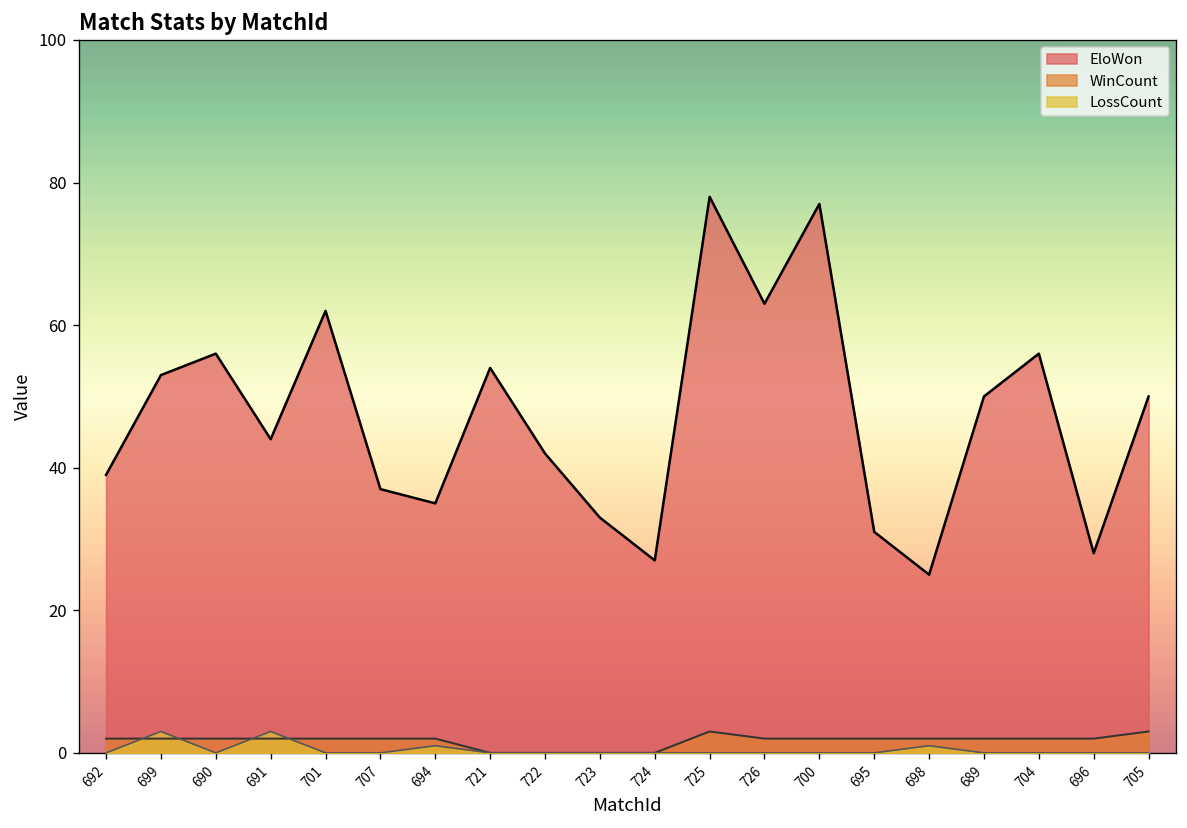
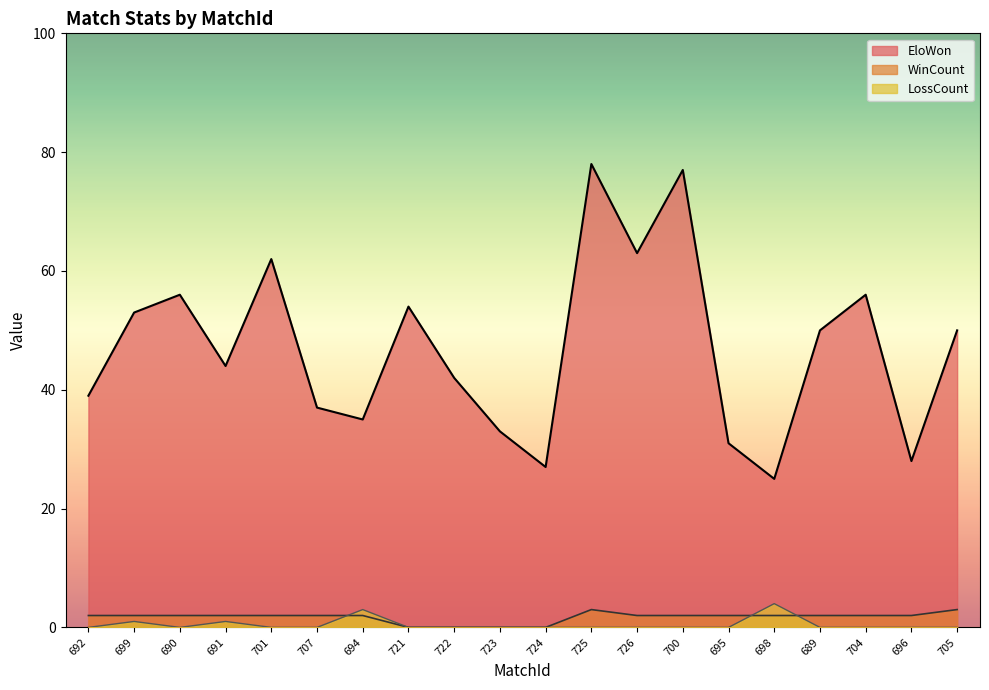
  {
    "LossCount": {
      "692": 0,
-     "699": 3,
+     "699": 1,
      "690": 0,
-     "691": 3,
+     "691": 1,
      "701": 0,
      "707": 0,
-     "694": 1,
+     "694": 3,
      "725": 0,
      "726": 0,
      "700": 0,
      "695": 0,
-     "698": 1,
+     "698": 4,
      "689": 0,
      "704": 0,
      "696": 0,
      "705": 0
    }
  }
